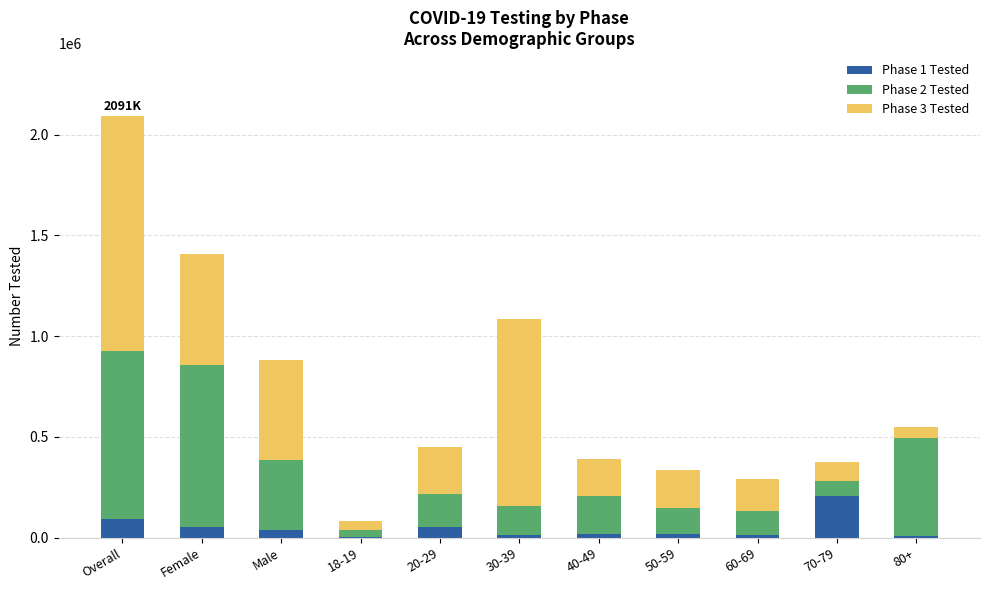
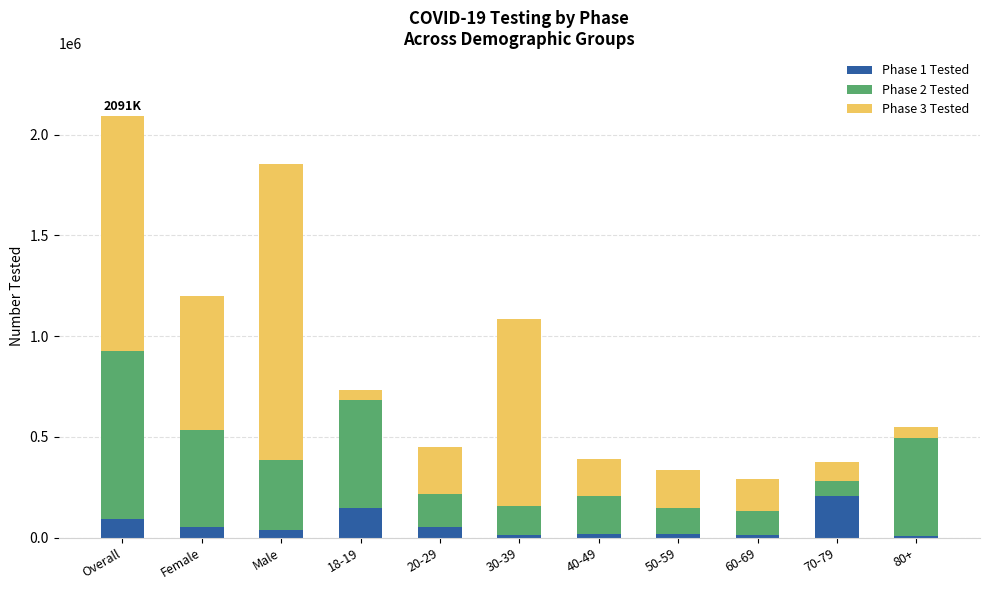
  {
    "Phase 1 Tested": {
      "Overall": 90000,
      "Female": 60000,
      "Male": 40000,
-     "18-19": 0,
+     "18-19": 150000,
      "20-29": 50000,
      "30-39": 20000,
      "40-49": 20000,
      "50-59": 20000,
      "60-69": 10000,
      "70-79": 210000
    },
    "Phase 2 Tested": {
      "Overall": 830000,
-     "Female": 800000,
+     "Female": 480000,
      "Male": 350000,
-     "18-19": 40000,
+     "18-19": 530000,
      "20-29": 160000,
      "30-39": 140000,
      "40-49": 190000,
      "50-59": 130000,
      "60-69": 120000,
      "70-79": 70000,
      "80+": 490000
    },
    "Phase 3 Tested": {
-     "Female": 550000,
-     "Male": 500000,
+     "Female": 660000,
+     "Male": 1470000,
      "18-19": 50000,
      "20-29": 230000,
      "30-39": 930000,
      "40-49": 180000,
      "50-59": 190000,
      "60-69": 160000,
      "70-79": 90000,
      "80+": 60000
    }
  }
